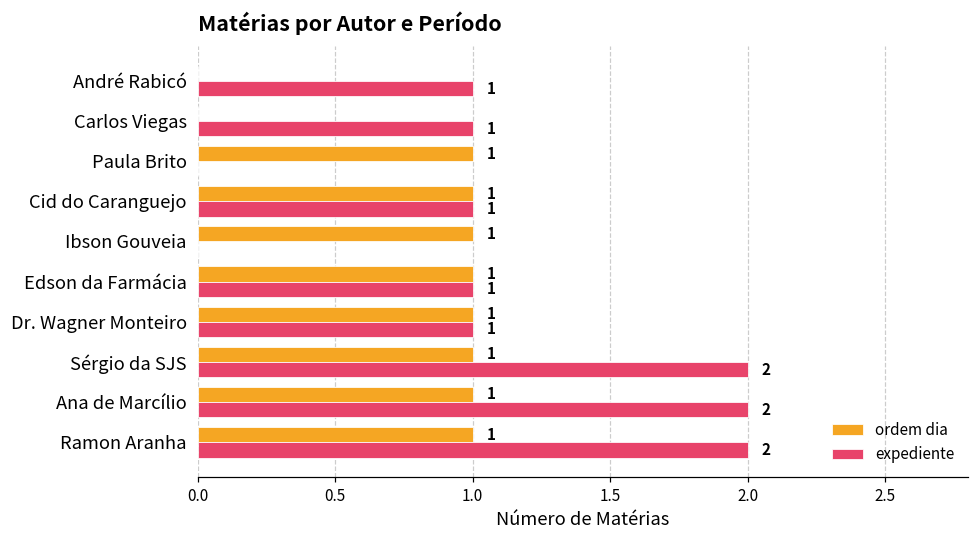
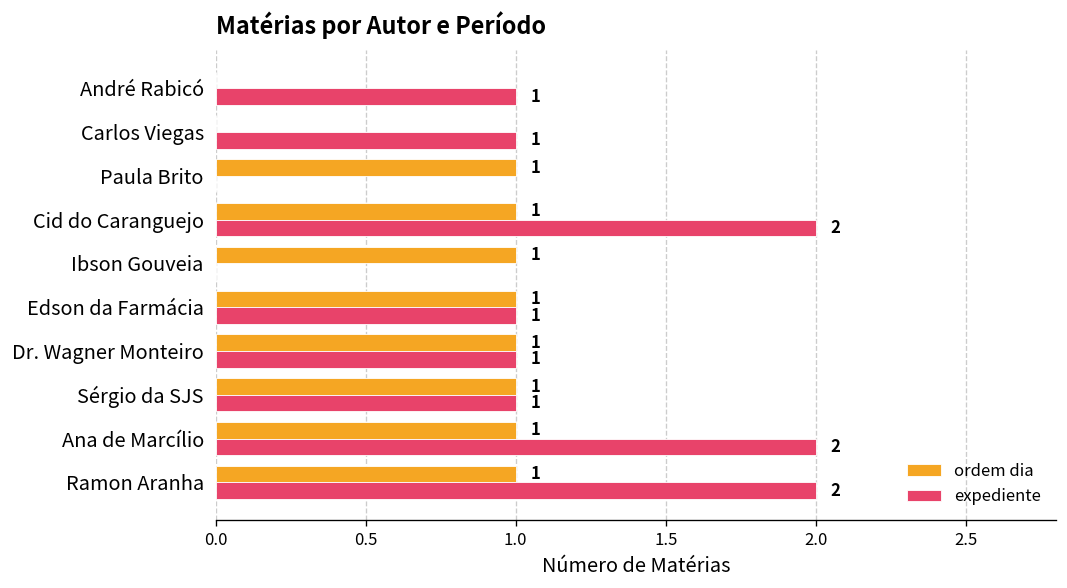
  {
    "ordem dia": {
      "Paula Brito": 1,
      "Cid do Caranguejo": 1,
      "Ibson Gouveia": 1,
      "Edson da Farmácia": 1,
      "Dr. Wagner Monteiro": 1,
      "Sérgio da SJS": 1,
      "Ana de Marcílio": 1,
      "Ramon Aranha": 1
    },
    "expediente": {
      "André Rabicó": 1,
      "Carlos Viegas": 1,
-     "Cid do Caranguejo": 1,
+     "Cid do Caranguejo": 2,
      "Edson da Farmácia": 1,
      "Dr. Wagner Monteiro": 1,
-     "Sérgio da SJS": 2,
+     "Sérgio da SJS": 1,
      "Ana de Marcílio": 2,
      "Ramon Aranha": 2
    }
  }
